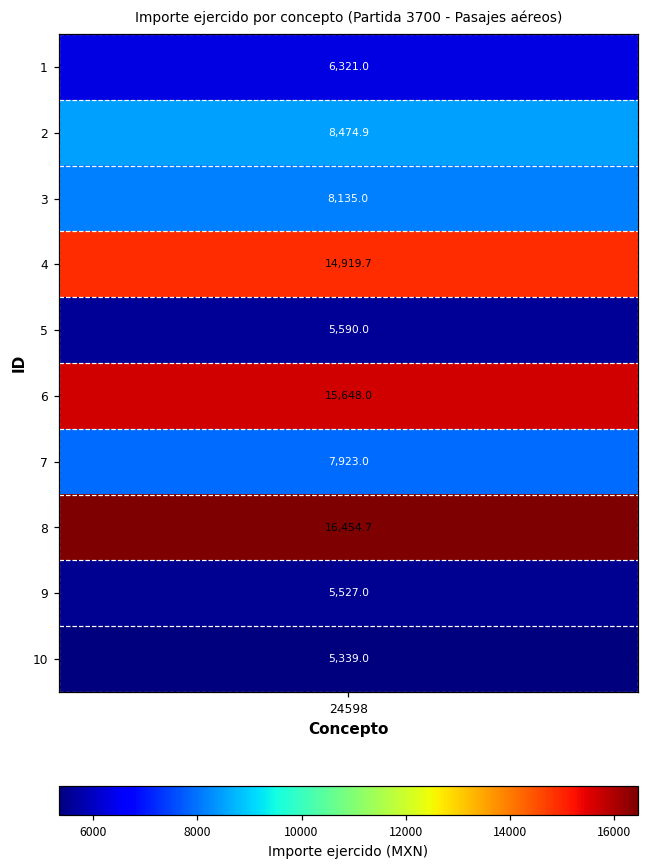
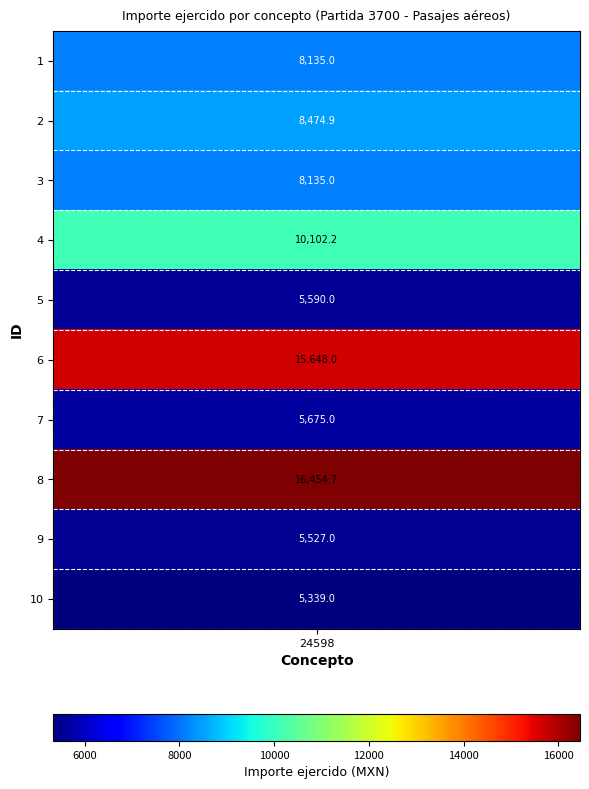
  {
    "1": {
-     "24598": "6,321.0"
+     "24598": "8,135.0"
    },
    "2": {
      "24598": "8,474.9"
    },
    "3": {
      "24598": "8,135.0"
    },
    "4": {
-     "24598": "14,919.7"
+     "24598": "10,102.2"
    },
    "5": {
      "24598": "5,590.0"
    },
    "6": {
      "24598": "15,648.0"
    },
    "7": {
-     "24598": "7,923.0"
+     "24598": "5,675.0"
    },
    "8": {
      "24598": "16,454.7"
    },
    "9": {
      "24598": "5,527.0"
    },
    "10": {
      "24598": "5,339.0"
    }
  }
